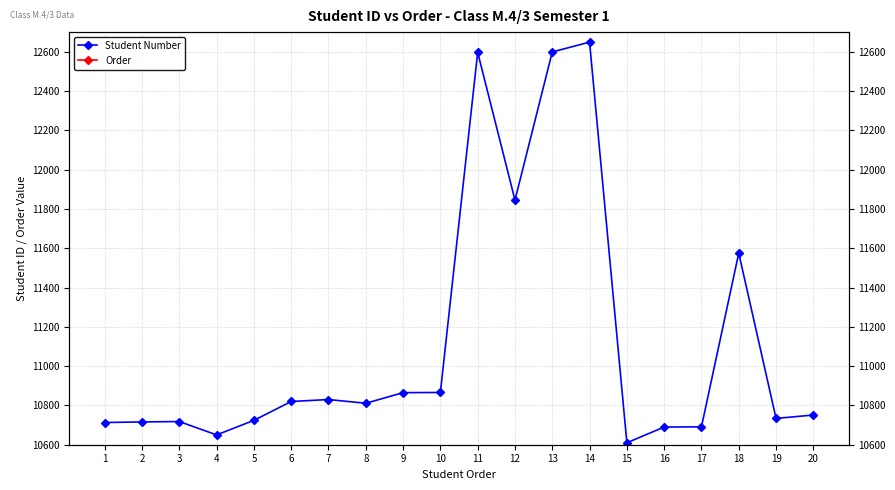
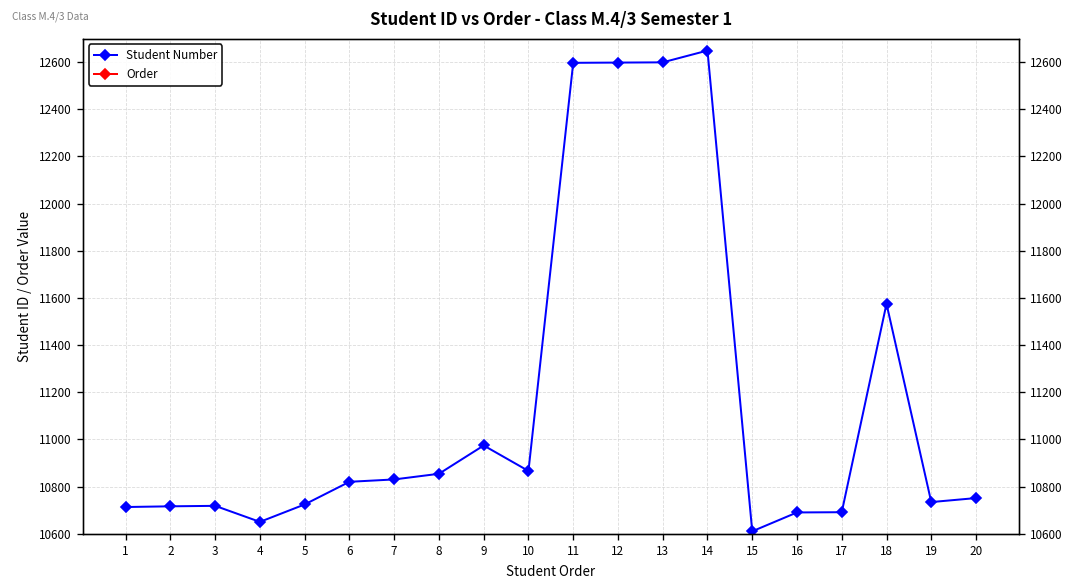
  {
    "Student Number": {
      "1": 10710,
      "2": 10720,
      "3": 10720,
      "4": 10650,
      "5": 10720,
      "6": 10820,
      "7": 10830,
-     "8": 10810,
-     "9": 10870,
+     "8": 10850,
+     "9": 10970,
      "10": 10870,
      "11": 12600,
-     "12": 11850,
+     "12": 12600,
      "13": 12600,
      "14": 12650,
      "15": 10610,
      "16": 10690,
      "17": 10690,
      "18": 11580,
      "19": 10730,
      "20": 10750
    }
  }
